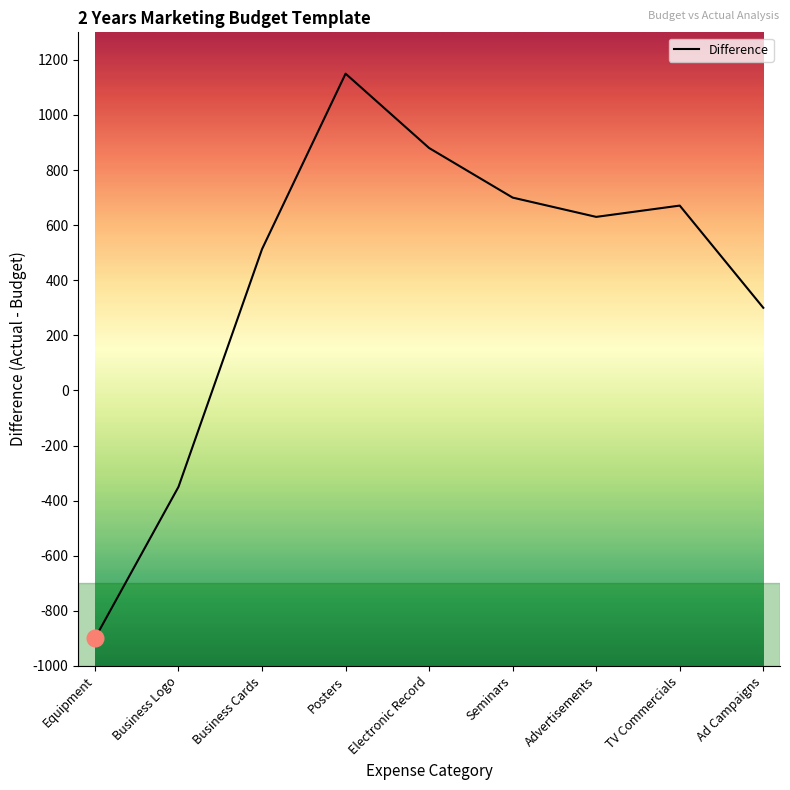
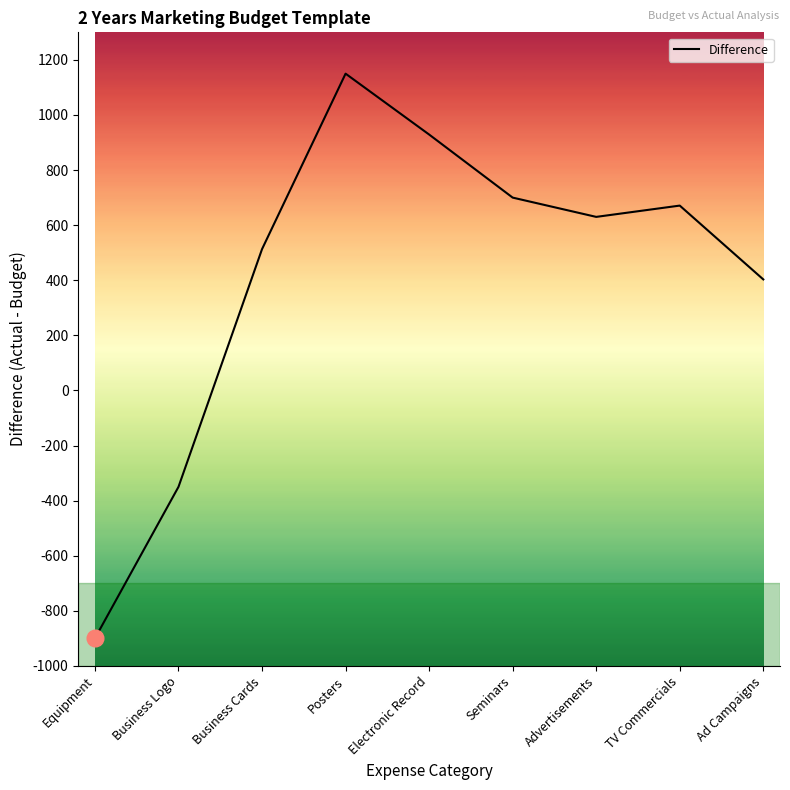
  {
    "Difference": {
      "Business Logo": -350,
      "Business Cards": 510,
      "Posters": 1150,
-     "Electronic Record": 880,
+     "Electronic Record": 930,
      "Seminars": 700,
      "Advertisements": 630,
      "TV Commercials": 670,
-     "Ad Campaigns": 300
+     "Ad Campaigns": 400
    }
  }
